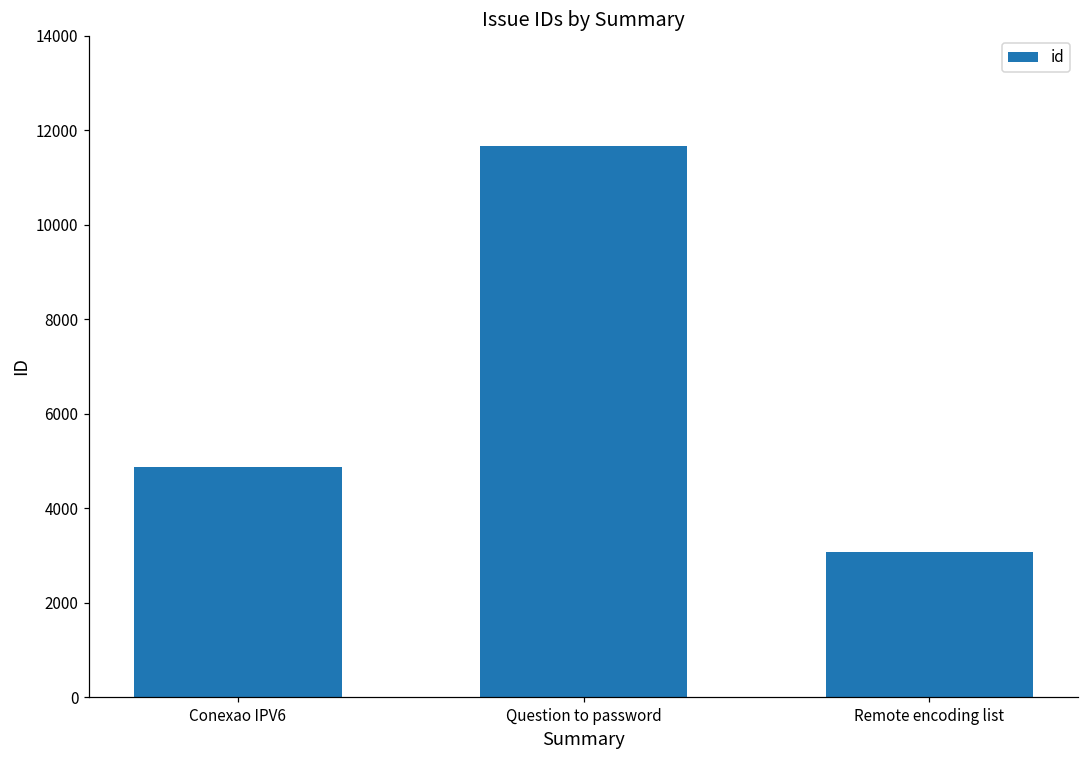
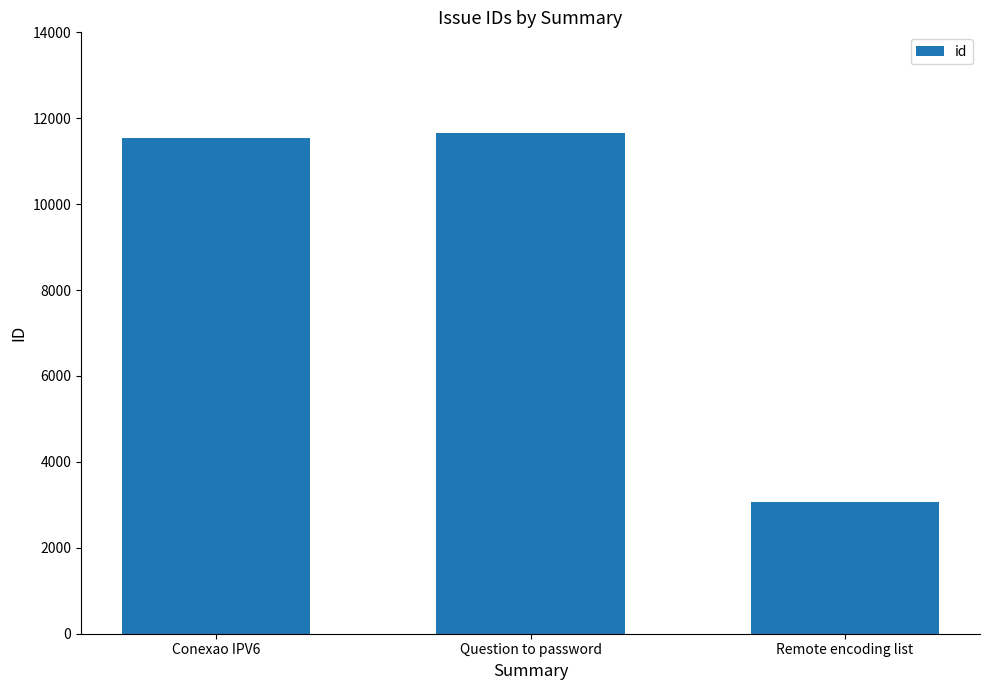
  {
-   "Conexao IPV6": 4900,
+   "Conexao IPV6": 11500,
    "Question to password": 11700,
    "Remote encoding list": 3100
  }
